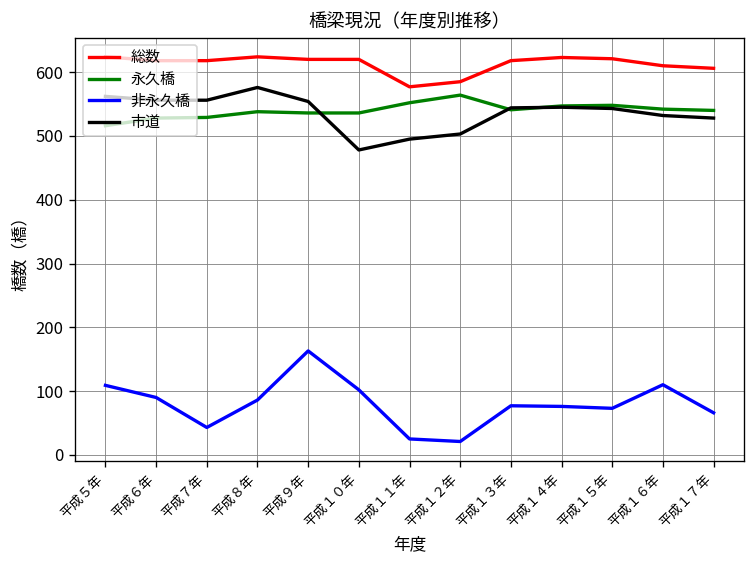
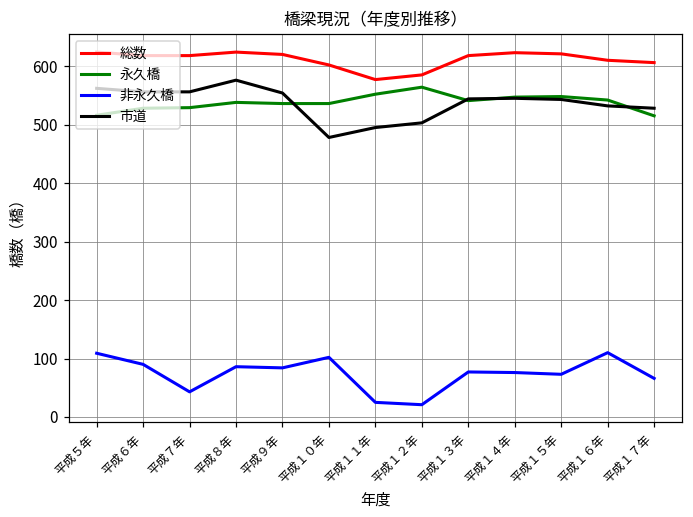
  {
    "総数": {
      "平成７年": 620,
      "平成８年": 620,
      "平成９年": 620,
-     "平成１０年": 620,
+     "平成１０年": 600,
      "平成１１年": 580,
      "平成１２年": 590,
      "平成１３年": 620,
      "平成１４年": 620,
      "平成１５年": 620,
      "平成１６年": 610,
      "平成１７年": 610
    },
    "永久橋": {
      "平成７年": 530,
      "平成８年": 540,
      "平成９年": 540,
      "平成１０年": 540,
      "平成１１年": 550,
      "平成１２年": 560,
      "平成１５年": 550,
      "平成１６年": 540,
-     "平成１７年": 540
+     "平成１７年": 520
    },
    "非永久橋": {
      "平成５年": 110,
      "平成６年": 90,
      "平成７年": 40,
      "平成８年": 90,
-     "平成９年": 160,
+     "平成９年": 80,
      "平成１０年": 100,
      "平成１１年": 30,
      "平成１２年": 20,
      "平成１３年": 80,
      "平成１４年": 80,
      "平成１５年": 70,
      "平成１６年": 110,
      "平成１７年": 70
    },
    "市道": {
      "平成７年": 560,
      "平成８年": 580,
      "平成９年": 550,
      "平成１０年": 480,
      "平成１１年": 500,
      "平成１２年": 500,
      "平成１５年": 540,
      "平成１６年": 530,
      "平成１７年": 530
    }
  }
